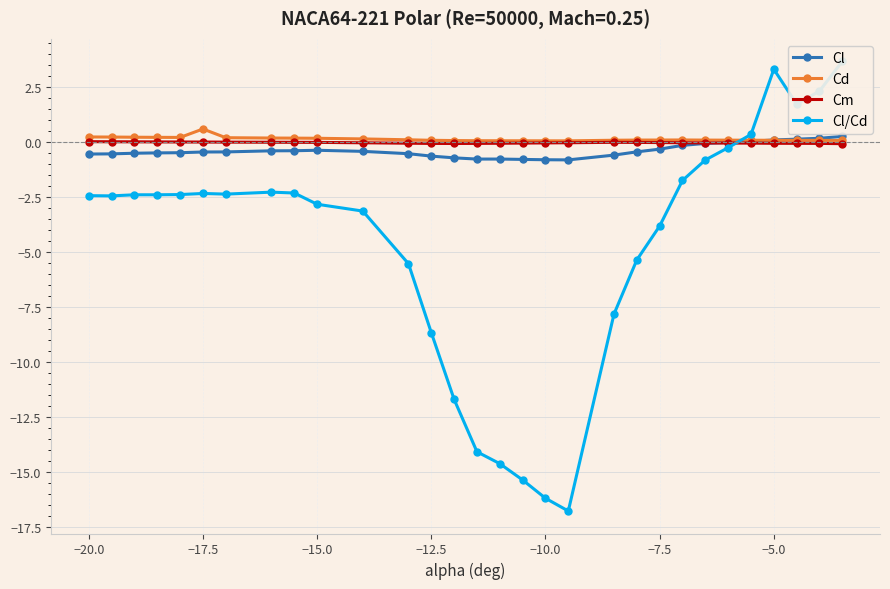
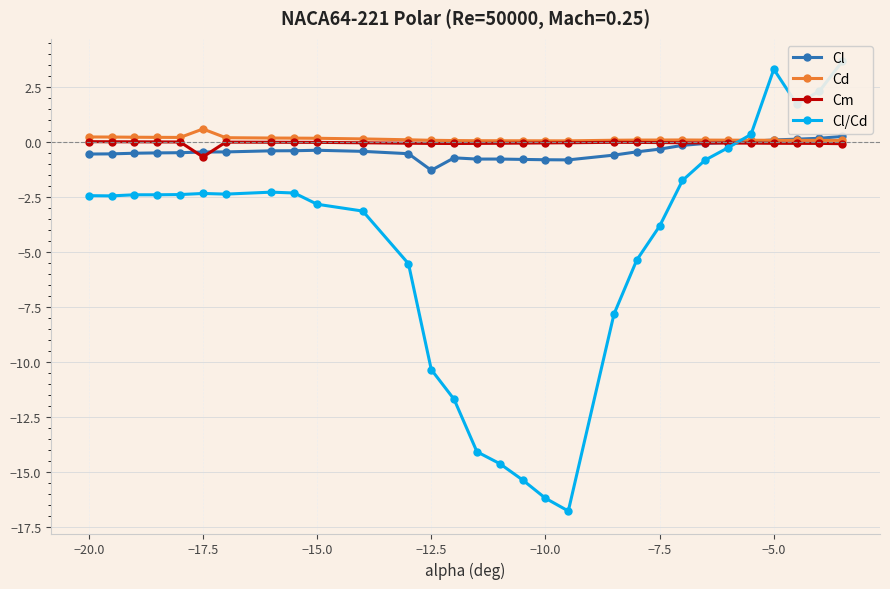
  {
    "Cl": {
      "−20.0": -0.5,
      "−17.5": -0.5,
      "−15.0": -0.4,
-     "−12.5": -0.6,
+     "−12.5": -1.3,
      "−10.0": -0.8,
      "−7.5": -0.3
    },
    "Cd": {
      "−20.0": 0.2,
      "−17.5": 0.6,
      "−15.0": 0.2,
      "−12.5": 0.1,
      "−7.5": 0.1
    },
    "Cm": {
      "−20.0": 0.0,
-     "−17.5": 0.0,
+     "−17.5": -0.7,
      "−15.0": 0.0,
      "−12.5": -0.1,
      "−7.5": 0.0,
      "−5.0": -0.1
    },
    "Cl/Cd": {
      "−20.0": -2.4,
      "−17.5": -2.3,
      "−15.0": -2.8,
-     "−12.5": -8.7,
+     "−12.5": -10.3,
      "−10.0": -16.2,
      "−7.5": -3.8,
      "−5.0": 3.3
    }
  }
